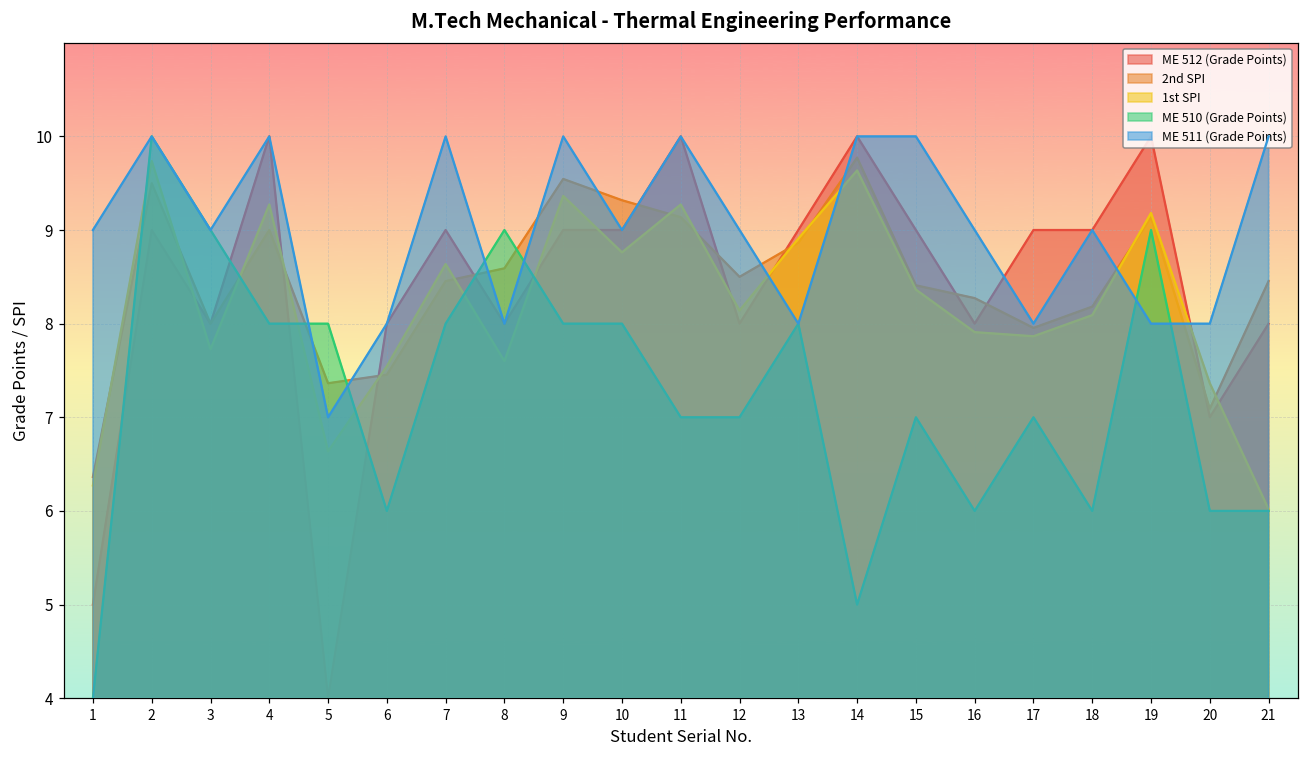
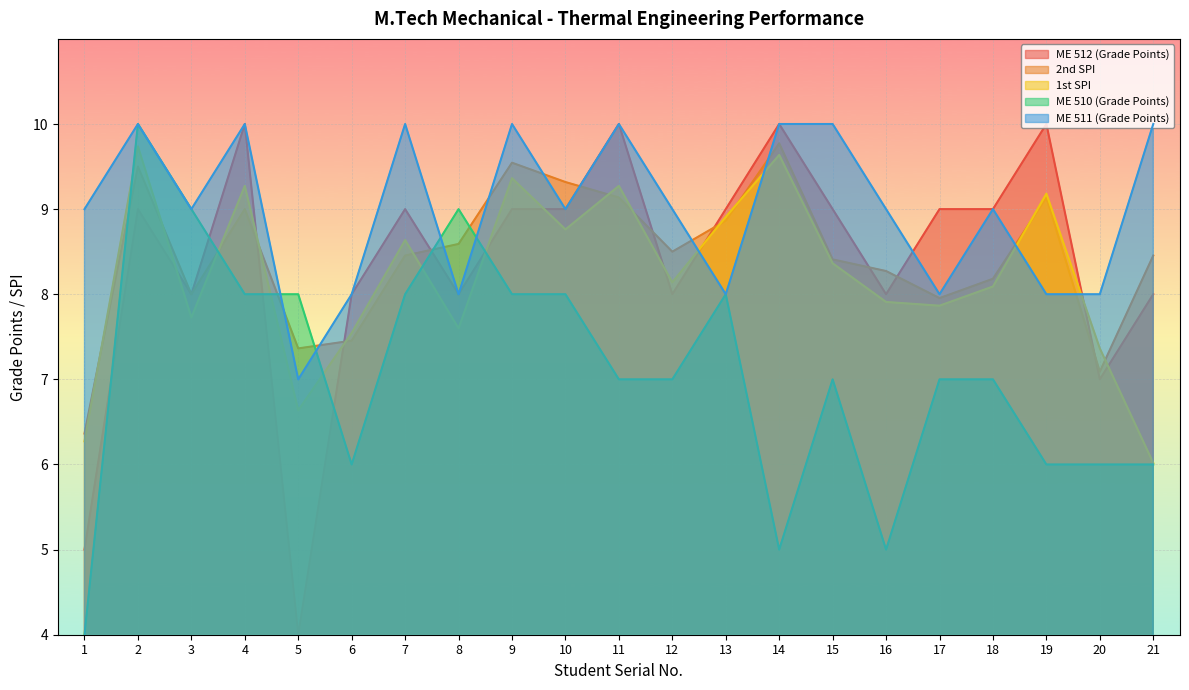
  {
    "1st SPI": {
      "1": 6.3,
      "2": 9.7,
      "3": 7.7,
      "4": 9.3,
      "5": 6.6,
      "6": 7.5,
      "7": 8.6,
      "8": 7.6,
      "9": 9.4,
      "10": 8.8,
      "11": 9.3,
      "12": 8.1,
      "13": 8.9,
      "14": 9.6,
      "15": 8.4,
      "16": 7.9,
      "17": 7.9,
      "18": 8.1,
      "19": 9.2,
      "20": 7.4
    },
    "ME 510 (Grade Points)": {
      "1": 4,
      "4": 8,
      "5": 8,
      "6": 6,
      "7": 8,
      "8": 9,
      "9": 8,
      "10": 8,
      "11": 7,
      "12": 7,
      "14": 5,
      "15": 7,
-     "16": 6,
+     "16": 5,
      "17": 7,
-     "18": 6,
-     "19": 9,
+     "18": 7,
+     "19": 6,
      "20": 6
    },
    "ME 511 (Grade Points)": {
      "1": 9,
      "5": 7,
      "7": 10,
      "9": 10,
      "12": 9,
      "15": 10,
      "16": 9,
      "17": 8,
      "19": 8,
      "20": 8
    }
  }
